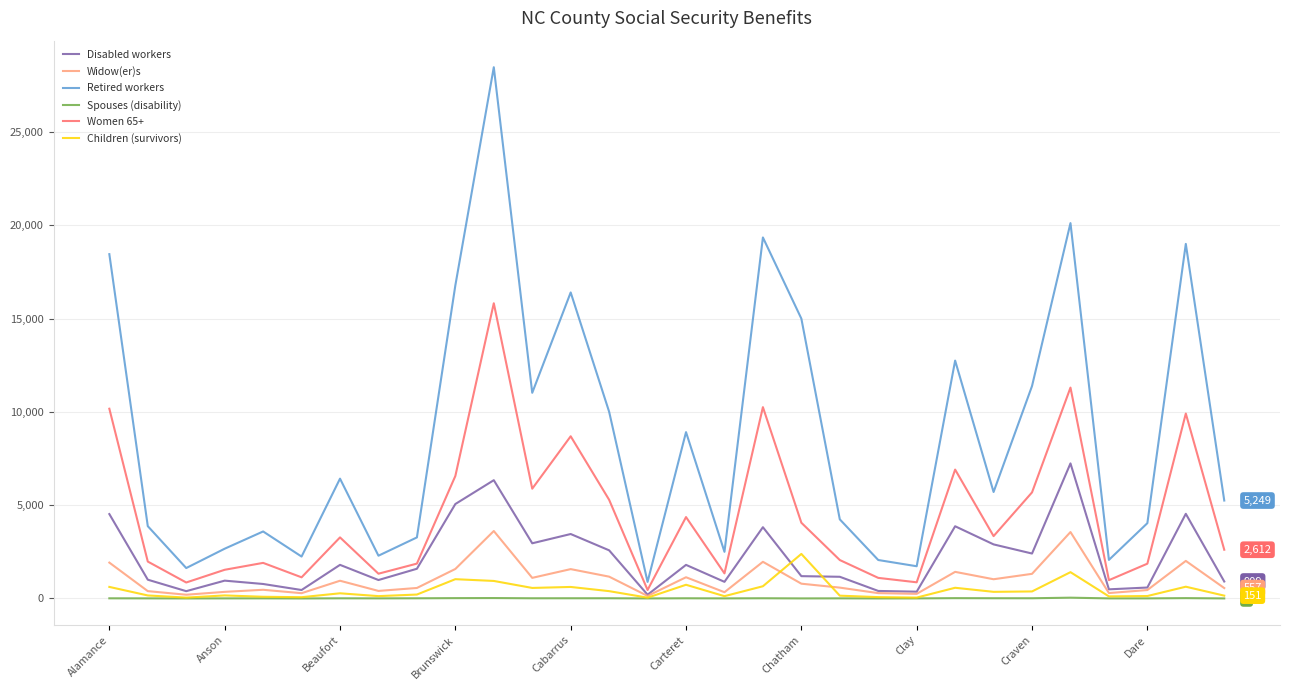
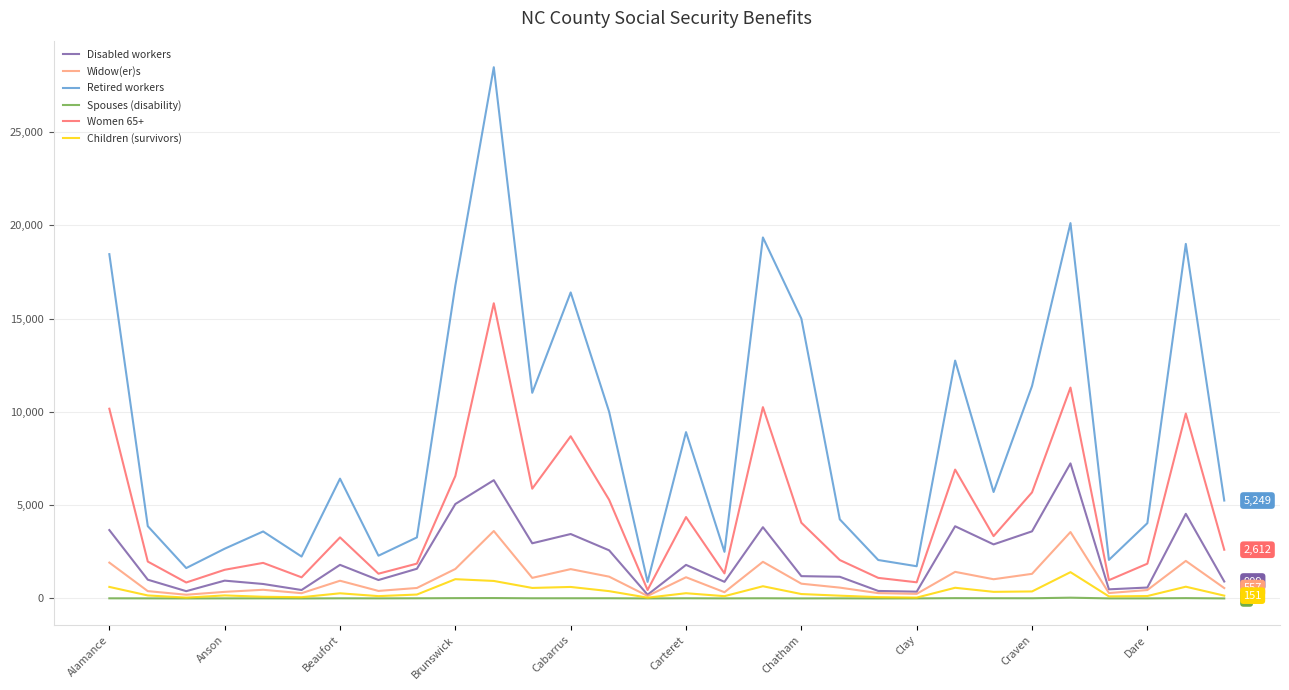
  {
    "Disabled workers": {
-     "Alamance": "4,500",
+     "Alamance": "3,700",
      "Anson": "1,000",
      "Beaufort": "1,800",
      "Brunswick": "5,100",
      "Cabarrus": "3,500",
      "Carteret": "1,800",
      "Chatham": "1,200",
-     "Craven": "2,400"
+     "Craven": "3,600"
    },
    "Retired workers": {
      "Alamance": "18,500",
      "Anson": "2,700",
      "Beaufort": "6,400",
      "Brunswick": "16,800",
      "Cabarrus": "16,400",
      "Carteret": "8,900",
      "Chatham": "15,000",
      "Clay": "1,700",
      "Craven": "11,400",
      "Dare": "4,000"
    },
    "Spouses (disability)": {
      "Alamance": "0",
      "Anson": "0",
      "Beaufort": "0",
      "Brunswick": "0",
      "Cabarrus": "0",
      "Carteret": "0",
      "Chatham": "0",
      "Craven": "0"
    },
    "Children (survivors)": {
      "Alamance": "600",
      "Anson": "200",
      "Beaufort": "300",
      "Brunswick": "1,000",
      "Cabarrus": "600",
-     "Carteret": "700",
-     "Chatham": "2,400",
+     "Carteret": "300",
+     "Chatham": "200",
      "Craven": "400"
    }
  }
